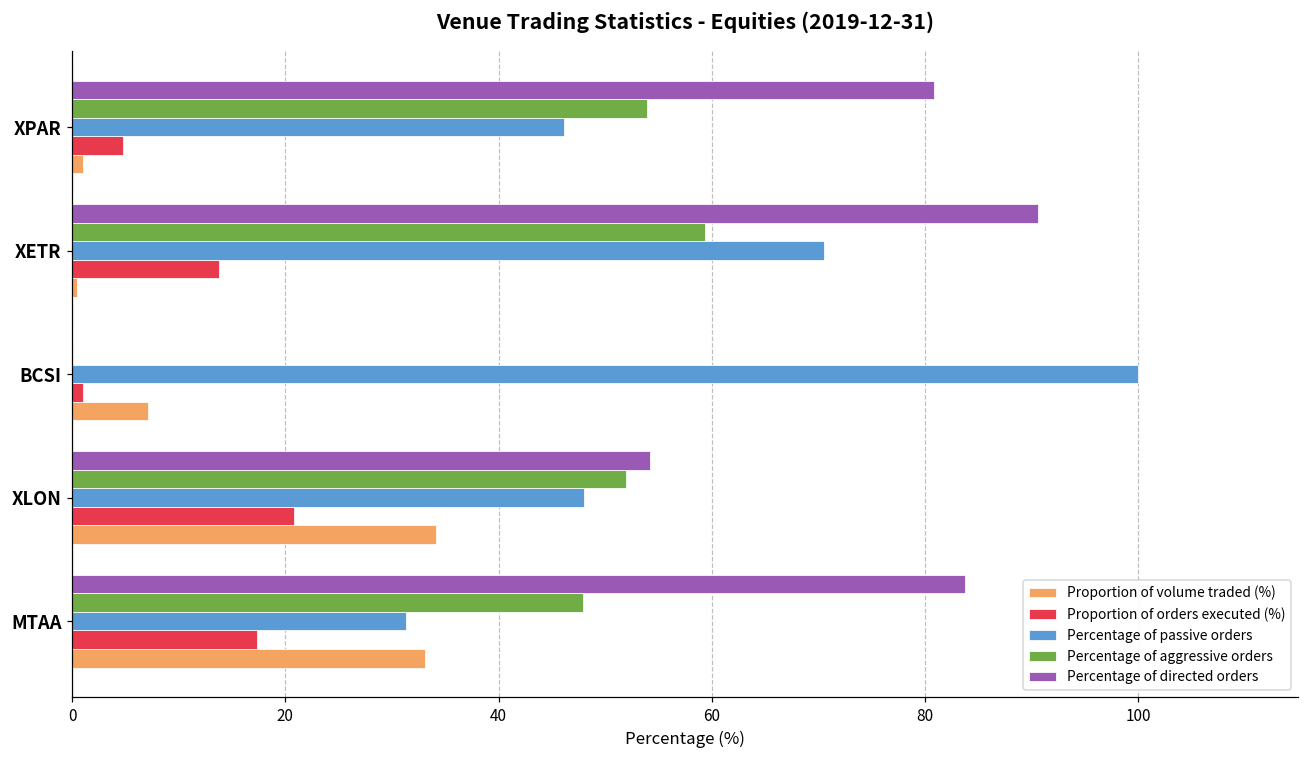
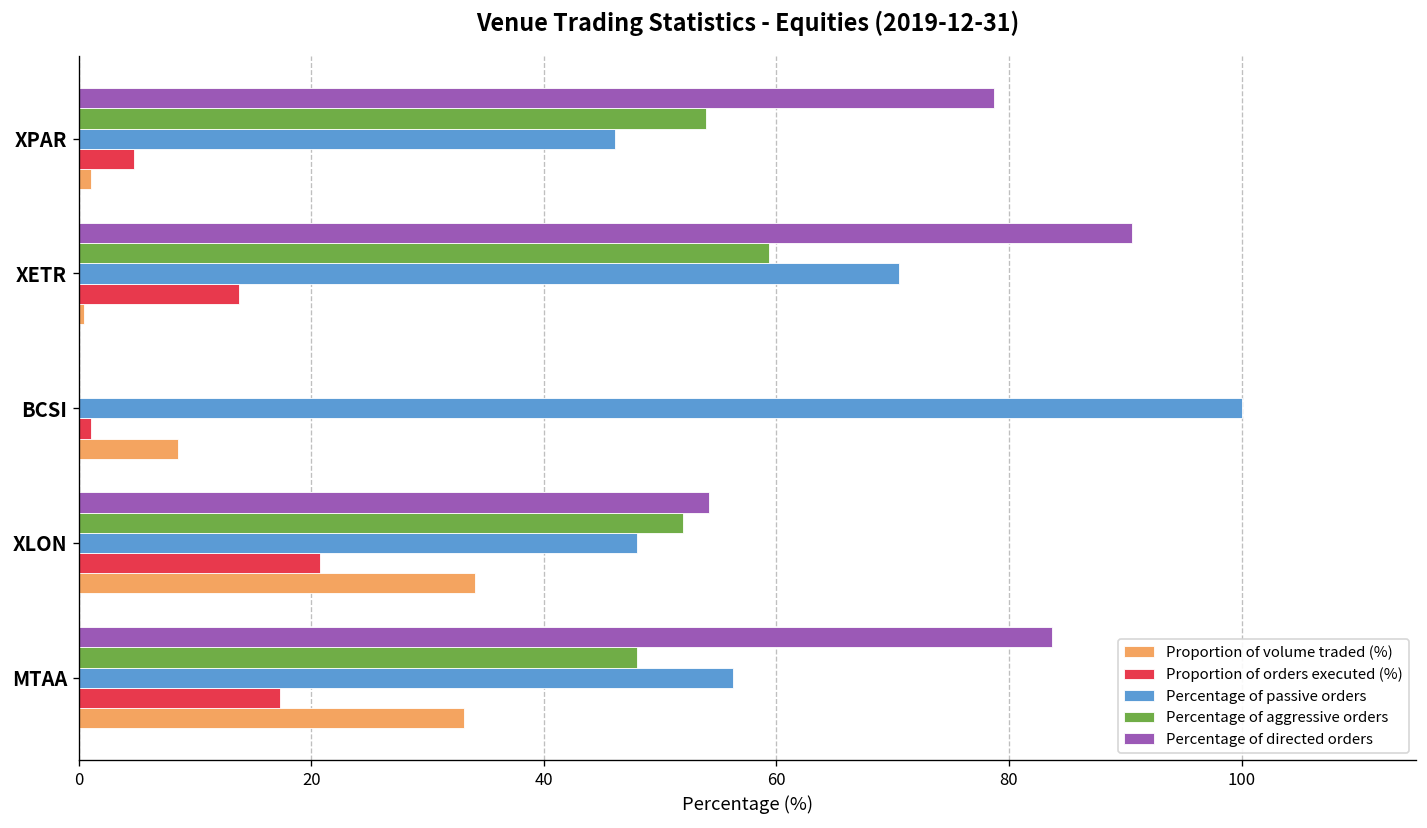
  {
    "Proportion of volume traded (%)": {
      "XPAR": 1,
      "XETR": 0,
-     "BCSI": 7,
+     "BCSI": 9,
      "XLON": 34,
      "MTAA": 33
    },
    "Proportion of orders executed (%)": {
      "XPAR": 5,
      "XETR": 14,
      "BCSI": 1,
      "XLON": 21,
      "MTAA": 17
    },
    "Percentage of passive orders": {
      "XPAR": 46,
      "XETR": 71,
      "BCSI": 100,
      "XLON": 48,
-     "MTAA": 31
+     "MTAA": 56
    },
    "Percentage of aggressive orders": {
      "XPAR": 54,
      "XETR": 59,
      "BCSI": 0,
      "XLON": 52,
      "MTAA": 48
    },
    "Percentage of directed orders": {
-     "XPAR": 81,
+     "XPAR": 79,
      "XETR": 91,
      "BCSI": 0,
      "XLON": 54,
      "MTAA": 84
    }
  }
